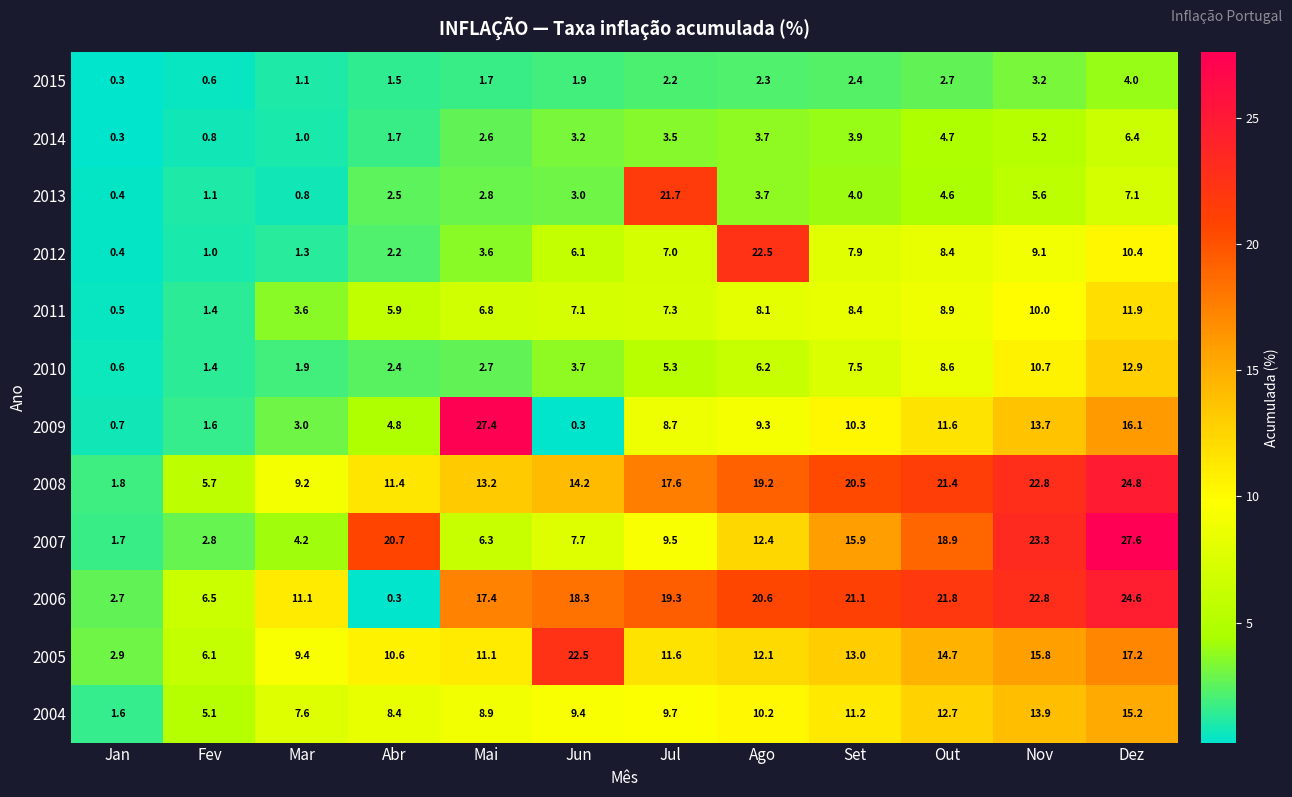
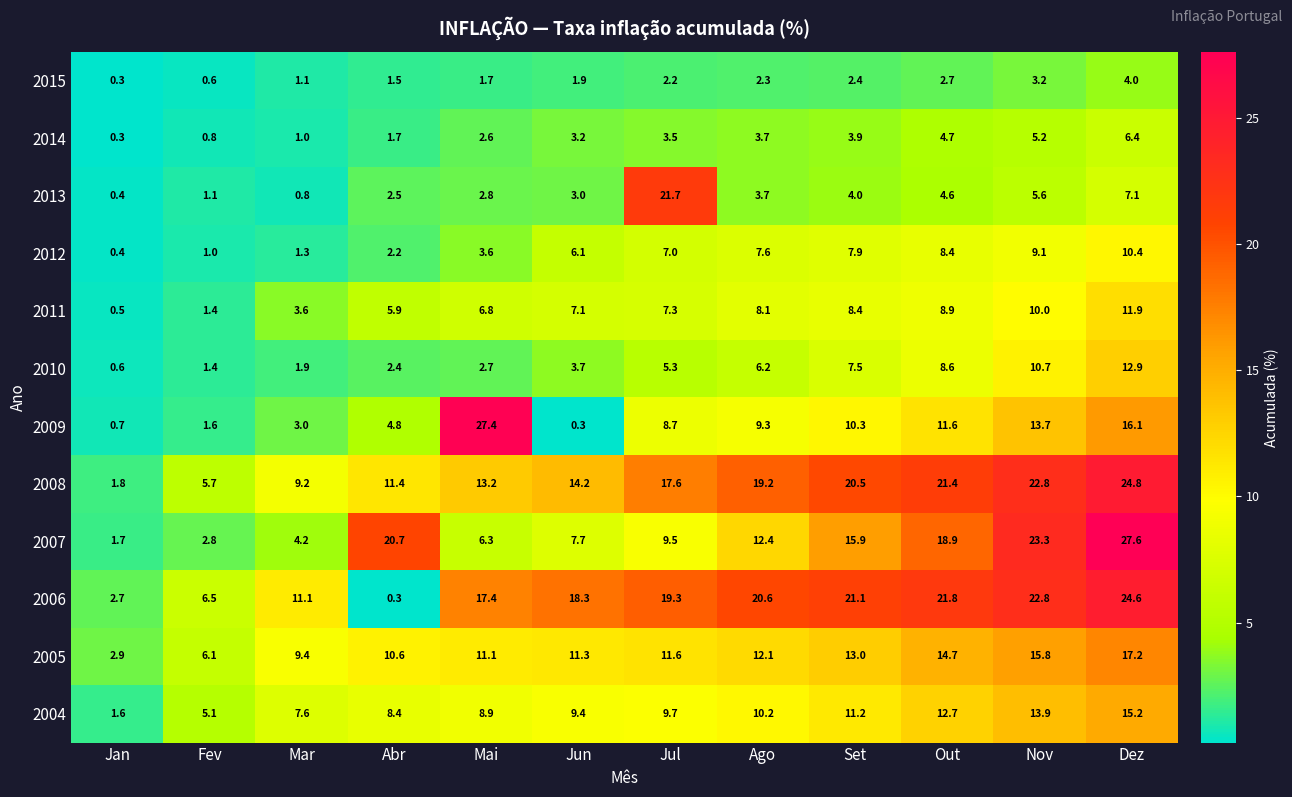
  {
    "2015": {
      "Jan": 0.3,
      "Fev": 0.6,
      "Mar": 1.1,
      "Abr": 1.5,
      "Mai": 1.7,
      "Jun": 1.9,
      "Jul": 2.2,
      "Ago": 2.3,
      "Set": 2.4,
      "Out": 2.7,
      "Nov": 3.2,
      "Dez": 4.0
    },
    "2014": {
      "Jan": 0.3,
      "Fev": 0.8,
      "Mar": 1.0,
      "Abr": 1.7,
      "Mai": 2.6,
      "Jun": 3.2,
      "Jul": 3.5,
      "Ago": 3.7,
      "Set": 3.9,
      "Out": 4.7,
      "Nov": 5.2,
      "Dez": 6.4
    },
    "2013": {
      "Jan": 0.4,
      "Fev": 1.1,
      "Mar": 0.8,
      "Abr": 2.5,
      "Mai": 2.8,
      "Jun": 3.0,
      "Jul": 21.7,
      "Ago": 3.7,
      "Set": 4.0,
      "Out": 4.6,
      "Nov": 5.6,
      "Dez": 7.1
    },
    "2012": {
      "Jan": 0.4,
      "Fev": 1.0,
      "Mar": 1.3,
      "Abr": 2.2,
      "Mai": 3.6,
      "Jun": 6.1,
      "Jul": 7.0,
-     "Ago": 22.5,
+     "Ago": 7.6,
      "Set": 7.9,
      "Out": 8.4,
      "Nov": 9.1,
      "Dez": 10.4
    },
    "2011": {
      "Jan": 0.5,
      "Fev": 1.4,
      "Mar": 3.6,
      "Abr": 5.9,
      "Mai": 6.8,
      "Jun": 7.1,
      "Jul": 7.3,
      "Ago": 8.1,
      "Set": 8.4,
      "Out": 8.9,
      "Nov": 10.0,
      "Dez": 11.9
    },
    "2010": {
      "Jan": 0.6,
      "Fev": 1.4,
      "Mar": 1.9,
      "Abr": 2.4,
      "Mai": 2.7,
      "Jun": 3.7,
      "Jul": 5.3,
      "Ago": 6.2,
      "Set": 7.5,
      "Out": 8.6,
      "Nov": 10.7,
      "Dez": 12.9
    },
    "2009": {
      "Jan": 0.7,
      "Fev": 1.6,
      "Mar": 3.0,
      "Abr": 4.8,
      "Mai": 27.4,
      "Jun": 0.3,
      "Jul": 8.7,
      "Ago": 9.3,
      "Set": 10.3,
      "Out": 11.6,
      "Nov": 13.7,
      "Dez": 16.1
    },
    "2008": {
      "Jan": 1.8,
      "Fev": 5.7,
      "Mar": 9.2,
      "Abr": 11.4,
      "Mai": 13.2,
      "Jun": 14.2,
      "Jul": 17.6,
      "Ago": 19.2,
      "Set": 20.5,
      "Out": 21.4,
      "Nov": 22.8,
      "Dez": 24.8
    },
    "2007": {
      "Jan": 1.7,
      "Fev": 2.8,
      "Mar": 4.2,
      "Abr": 20.7,
      "Mai": 6.3,
      "Jun": 7.7,
      "Jul": 9.5,
      "Ago": 12.4,
      "Set": 15.9,
      "Out": 18.9,
      "Nov": 23.3,
      "Dez": 27.6
    },
    "2006": {
      "Jan": 2.7,
      "Fev": 6.5,
      "Mar": 11.1,
      "Abr": 0.3,
      "Mai": 17.4,
      "Jun": 18.3,
      "Jul": 19.3,
      "Ago": 20.6,
      "Set": 21.1,
      "Out": 21.8,
      "Nov": 22.8,
      "Dez": 24.6
    },
    "2005": {
      "Jan": 2.9,
      "Fev": 6.1,
      "Mar": 9.4,
      "Abr": 10.6,
      "Mai": 11.1,
-     "Jun": 22.5,
+     "Jun": 11.3,
      "Jul": 11.6,
      "Ago": 12.1,
      "Set": 13.0,
      "Out": 14.7,
      "Nov": 15.8,
      "Dez": 17.2
    },
    "2004": {
      "Jan": 1.6,
      "Fev": 5.1,
      "Mar": 7.6,
      "Abr": 8.4,
      "Mai": 8.9,
      "Jun": 9.4,
      "Jul": 9.7,
      "Ago": 10.2,
      "Set": 11.2,
      "Out": 12.7,
      "Nov": 13.9,
      "Dez": 15.2
    }
  }
